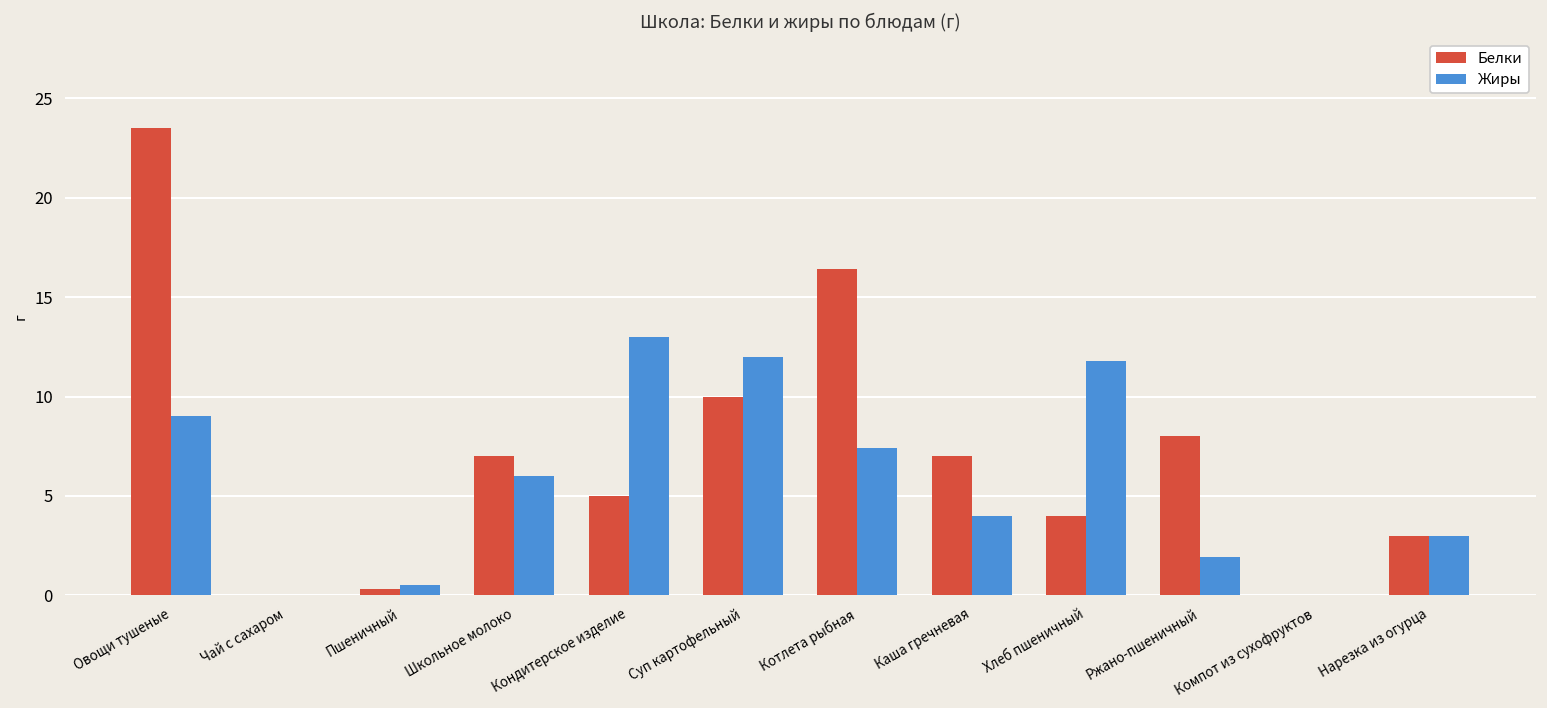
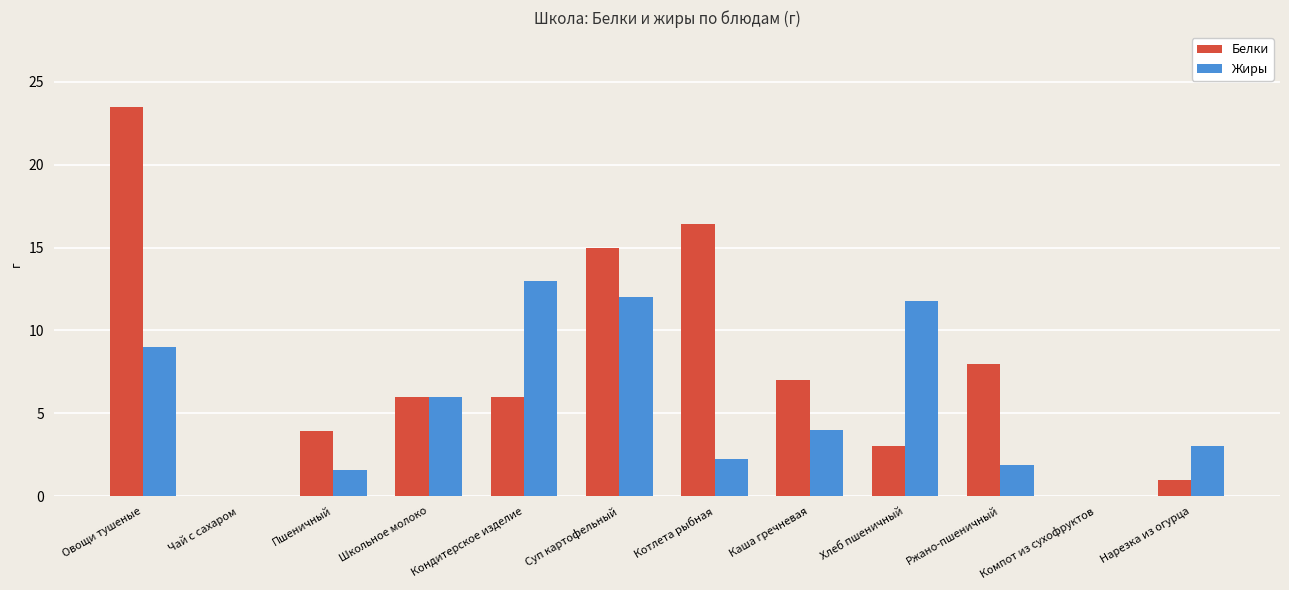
  {
    "Белки": {
      "Овощи тушеные": 23.5,
      "Чай с сахаром": 0.0,
-     "Пшеничный": 0.3,
-     "Школьное молоко": 7,
-     "Кондитерское изделие": 5,
-     "Суп картофельный": 10,
+     "Пшеничный": 4.0,
+     "Школьное молоко": 6,
+     "Кондитерское изделие": 6,
+     "Суп картофельный": 15,
      "Котлета рыбная": 16.4,
      "Каша гречневая": 7.0,
-     "Хлеб пшеничный": 4,
+     "Хлеб пшеничный": 3,
      "Ржано-пшеничный": 8.0,
      "Компот из сухофруктов": 0.0,
-     "Нарезка из огурца": 3
+     "Нарезка из огурца": 1
    },
    "Жиры": {
      "Овощи тушеные": 9.0,
      "Чай с сахаром": 0.0,
-     "Пшеничный": 0.5,
+     "Пшеничный": 1.6,
      "Школьное молоко": 6.0,
      "Кондитерское изделие": 13.0,
      "Суп картофельный": 12.0,
-     "Котлета рыбная": 7.4,
+     "Котлета рыбная": 2.2,
      "Каша гречневая": 4.0,
      "Хлеб пшеничный": 11.8,
      "Ржано-пшеничный": 1.9,
      "Компот из сухофруктов": 0.0,
      "Нарезка из огурца": 3.0
    }
  }
